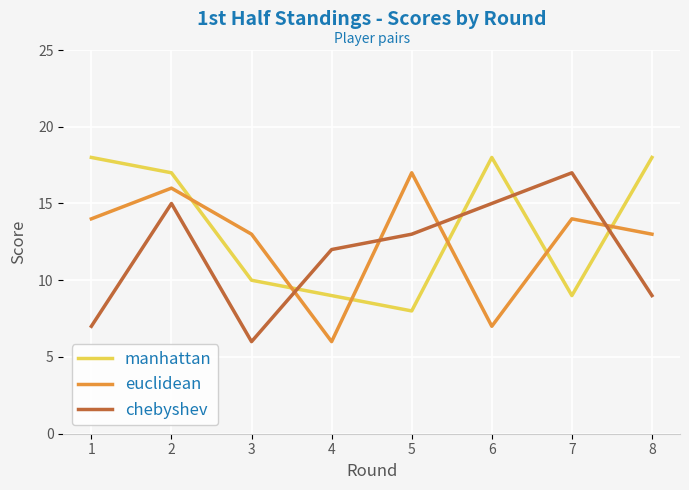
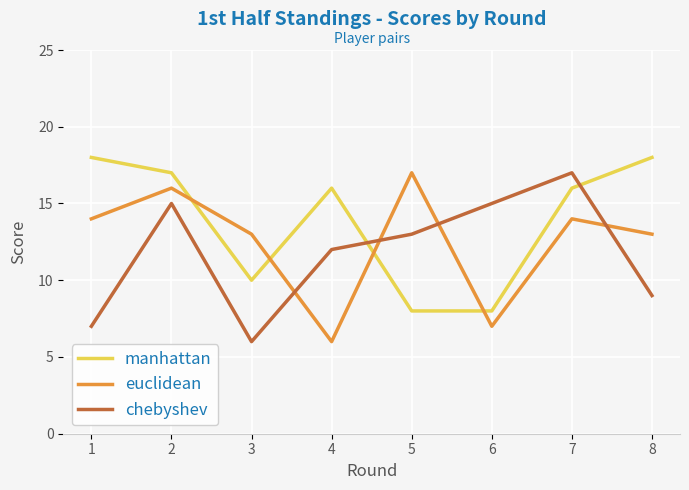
  {
    "manhattan": {
      "1": 18,
      "2": 17,
      "3": 10,
-     "4": 9,
+     "4": 16,
      "5": 8,
-     "6": 18,
-     "7": 9,
+     "6": 8,
+     "7": 16,
      "8": 18
    }
  }
